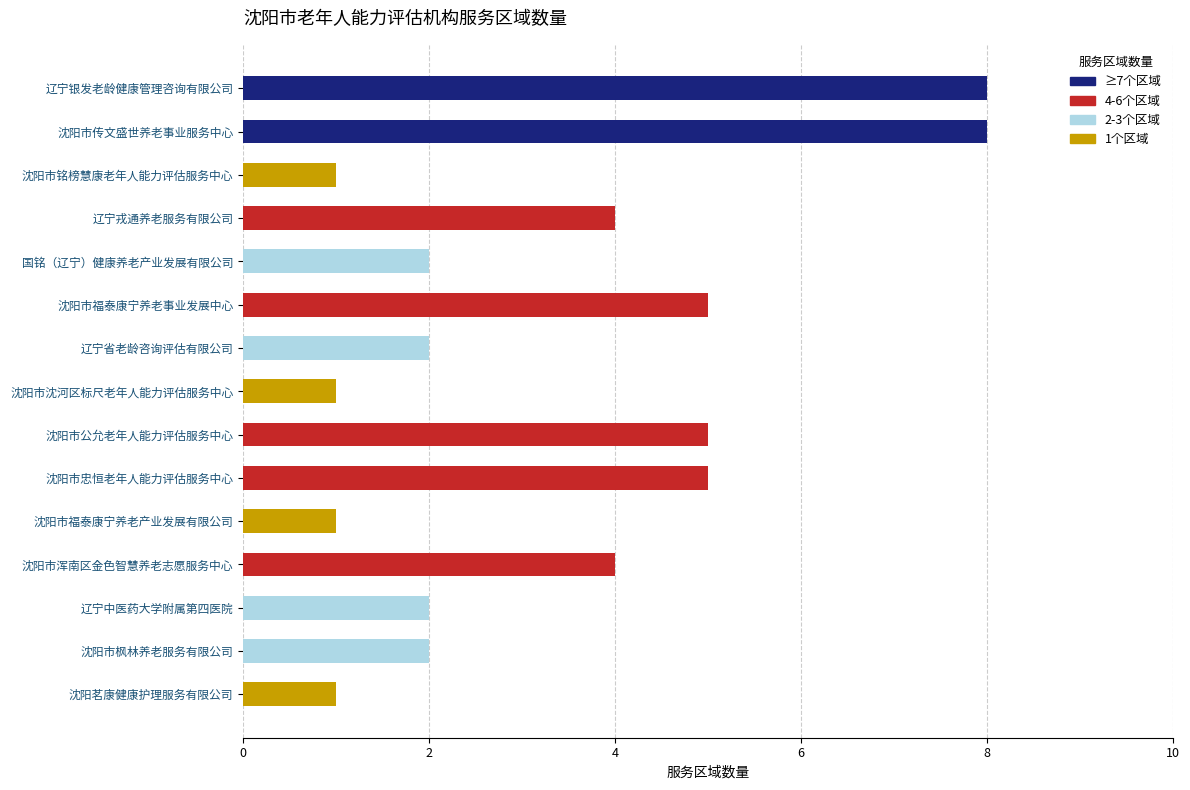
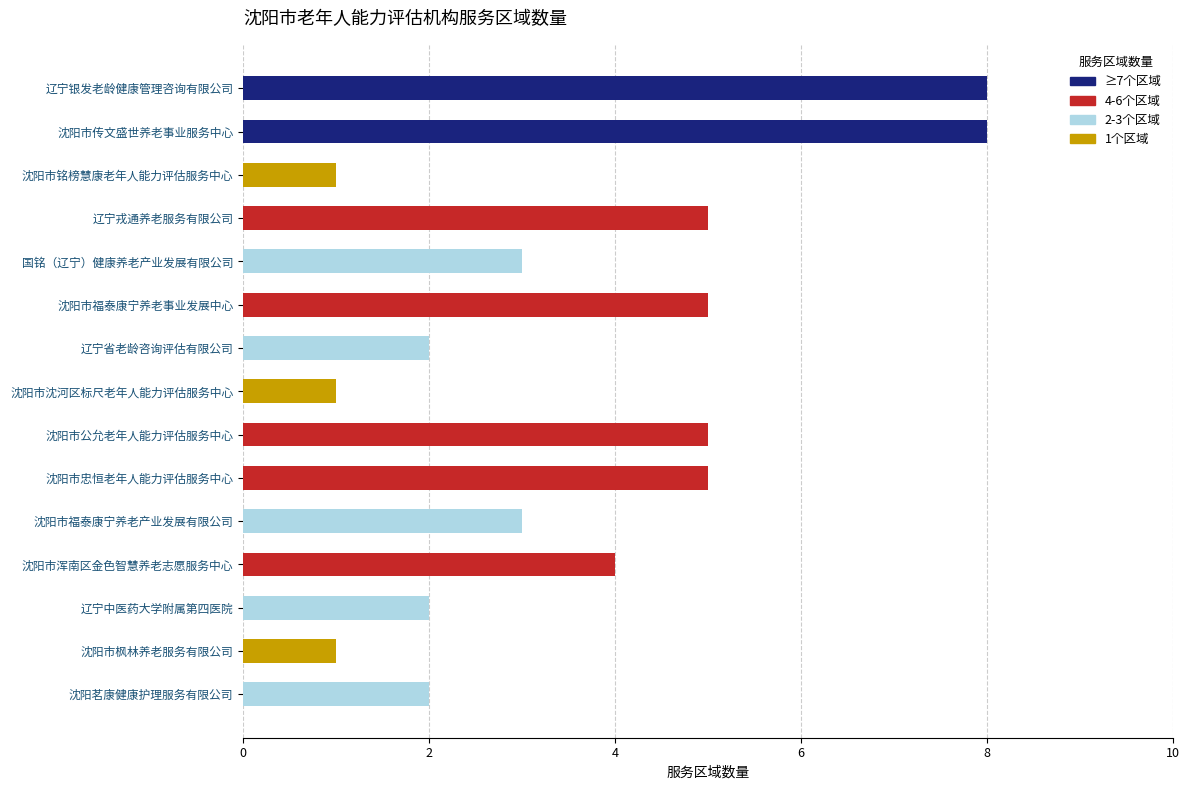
  {
    "辽宁银发老龄健康管理咨询有限公司": 8,
    "沈阳市传文盛世养老事业服务中心": 8,
    "沈阳市铭榜慧康老年人能力评估服务中心": 1,
-   "辽宁戎通养老服务有限公司": 4,
-   "国铭（辽宁）健康养老产业发展有限公司": 2,
+   "辽宁戎通养老服务有限公司": 5,
+   "国铭（辽宁）健康养老产业发展有限公司": 3,
    "沈阳市福泰康宁养老事业发展中心": 5,
    "辽宁省老龄咨询评估有限公司": 2,
    "沈阳市沈河区标尺老年人能力评估服务中心": 1,
    "沈阳市公允老年人能力评估服务中心": 5,
    "沈阳市忠恒老年人能力评估服务中心": 5,
-   "沈阳市福泰康宁养老产业发展有限公司": 1,
+   "沈阳市福泰康宁养老产业发展有限公司": 3,
    "沈阳市浑南区金色智慧养老志愿服务中心": 4,
    "辽宁中医药大学附属第四医院": 2,
-   "沈阳市枫林养老服务有限公司": 2,
-   "沈阳茗康健康护理服务有限公司": 1
+   "沈阳市枫林养老服务有限公司": 1,
+   "沈阳茗康健康护理服务有限公司": 2
  }
